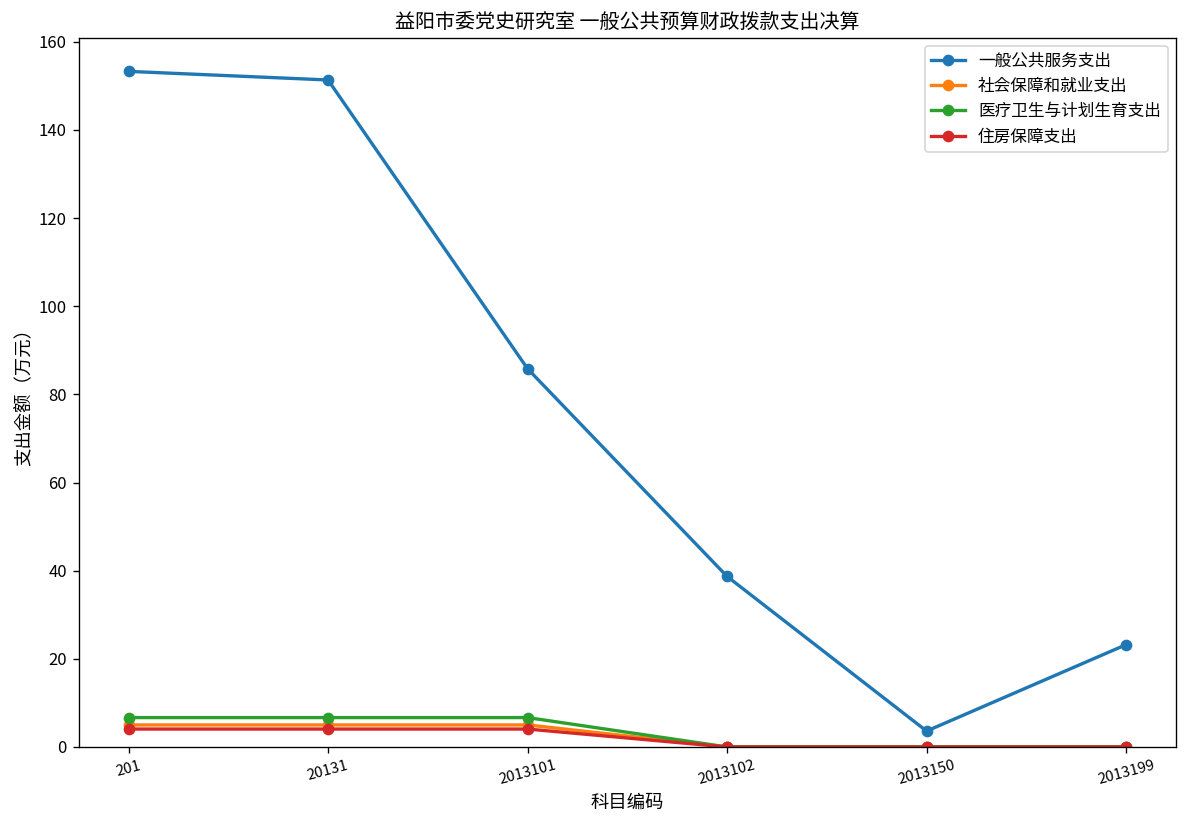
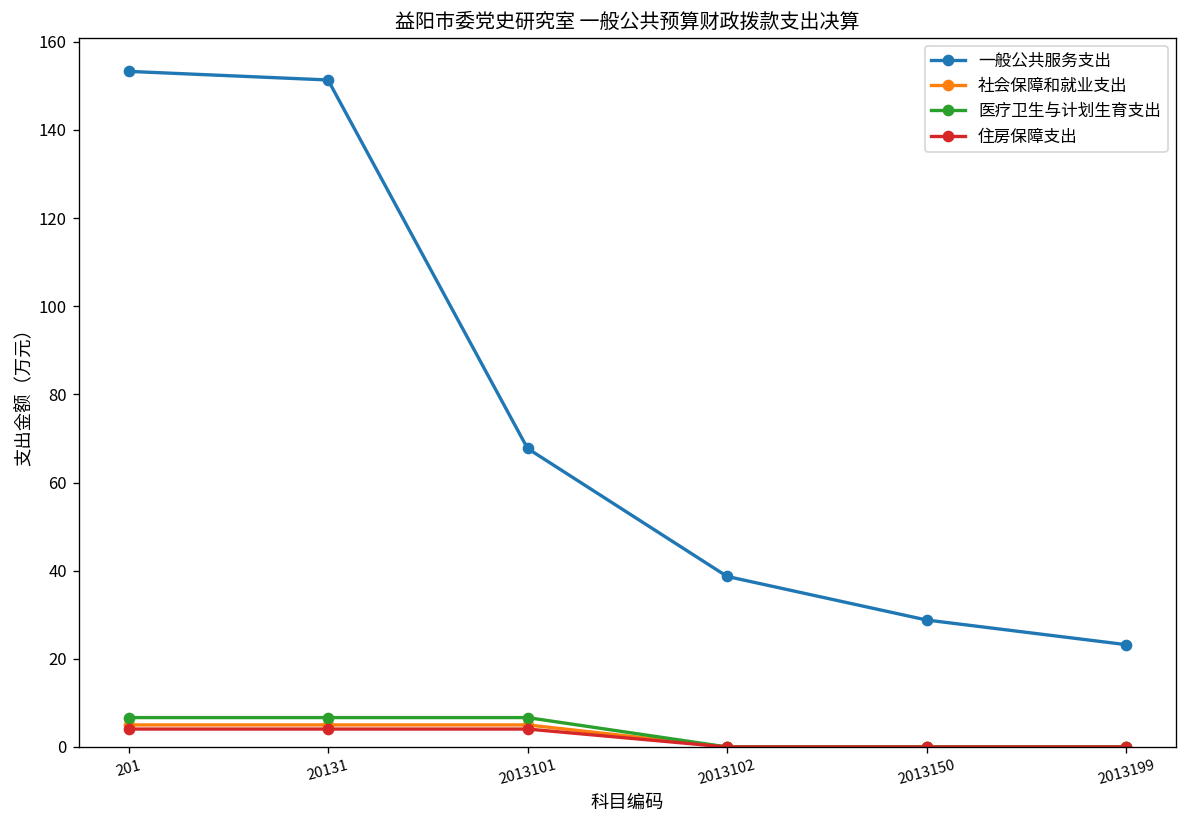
  {
    "一般公共服务支出": {
      "201": 153,
      "20131": 151,
-     "2013101": 86,
+     "2013101": 68,
      "2013102": 39,
-     "2013150": 4,
+     "2013150": 29,
      "2013199": 23
    },
    "社会保障和就业支出": {
      "201": 5,
      "20131": 5,
      "2013101": 5
    },
    "医疗卫生与计划生育支出": {
      "201": 7,
      "20131": 7,
      "2013101": 7
    },
    "住房保障支出": {
      "201": 4,
      "20131": 4,
      "2013101": 4
    }
  }
